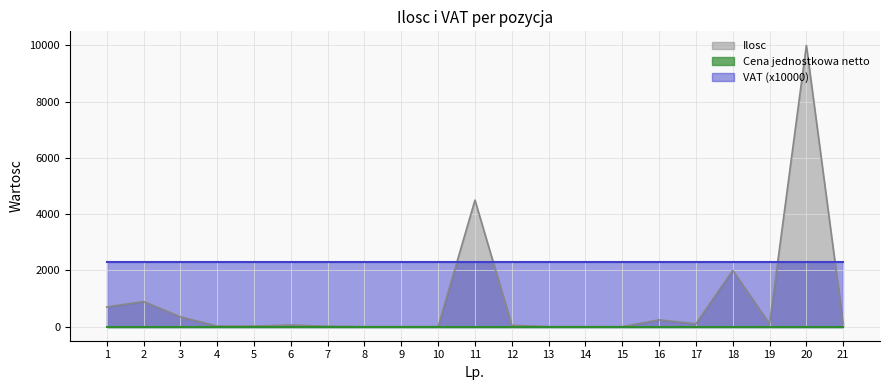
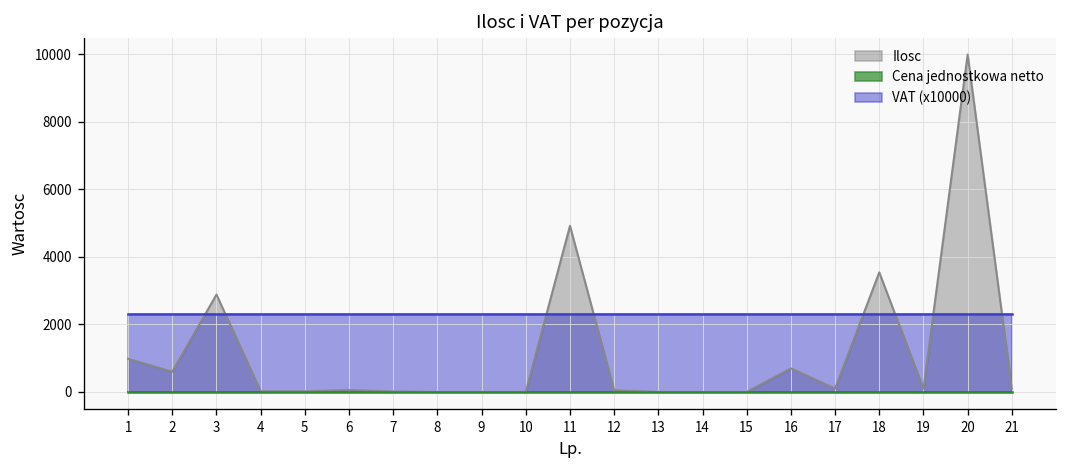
  {
    "Ilosc": {
-     "1": 700,
-     "2": 900,
-     "3": 400,
-     "11": 4500,
-     "16": 200,
+     "1": 1000,
+     "2": 600,
+     "3": 2900,
+     "11": 4900,
+     "16": 700,
      "17": 100,
-     "18": 2000,
+     "18": 3500,
      "19": 100,
      "20": 10000,
      "21": 100
    },
    "Cena jednostkowa netto": {
      "1": 0,
      "2": 0,
      "3": 0,
      "11": 0,
      "16": 0,
      "17": 0,
      "18": 0,
      "19": 0,
      "20": 0,
      "21": 0
    },
    "VAT (x10000)": {
      "1": 2300,
      "2": 2300,
      "3": 2300,
      "4": 2300,
      "5": 2300,
      "6": 2300,
      "7": 2300,
      "8": 2300,
      "9": 2300,
      "10": 2300,
      "11": 2300,
      "12": 2300,
      "13": 2300,
      "14": 2300,
      "15": 2300,
      "16": 2300,
      "17": 2300,
      "18": 2300,
      "19": 2300,
      "20": 2300,
      "21": 2300
    }
  }
